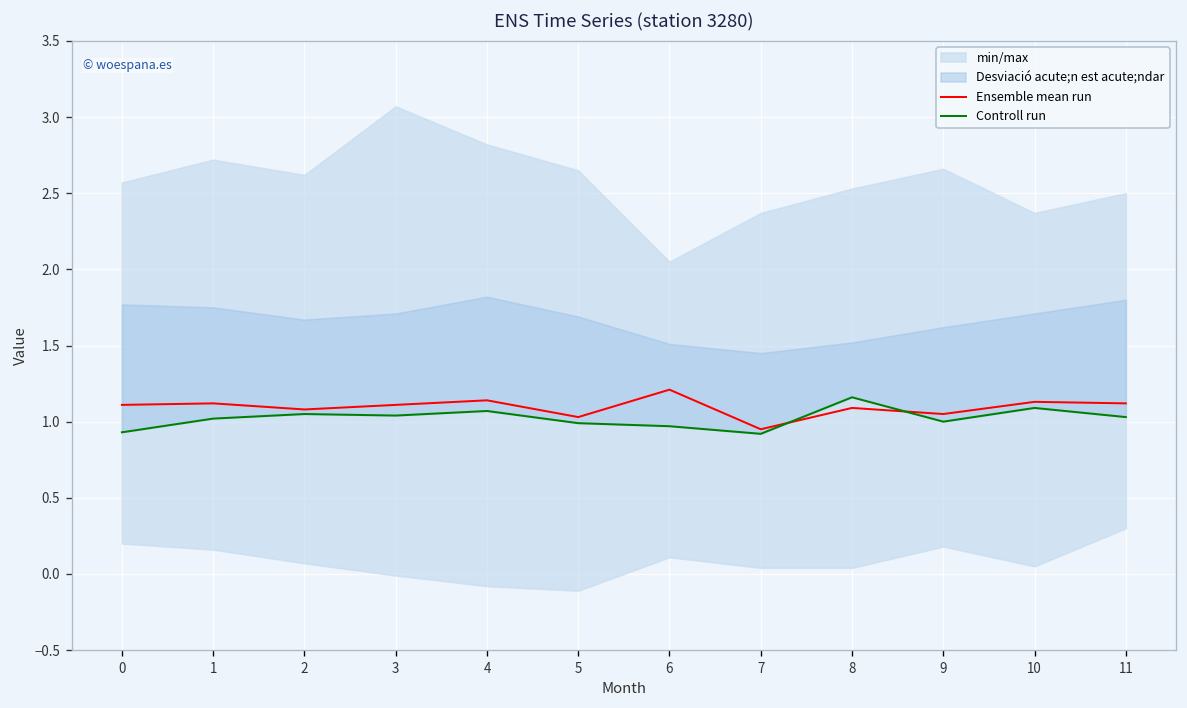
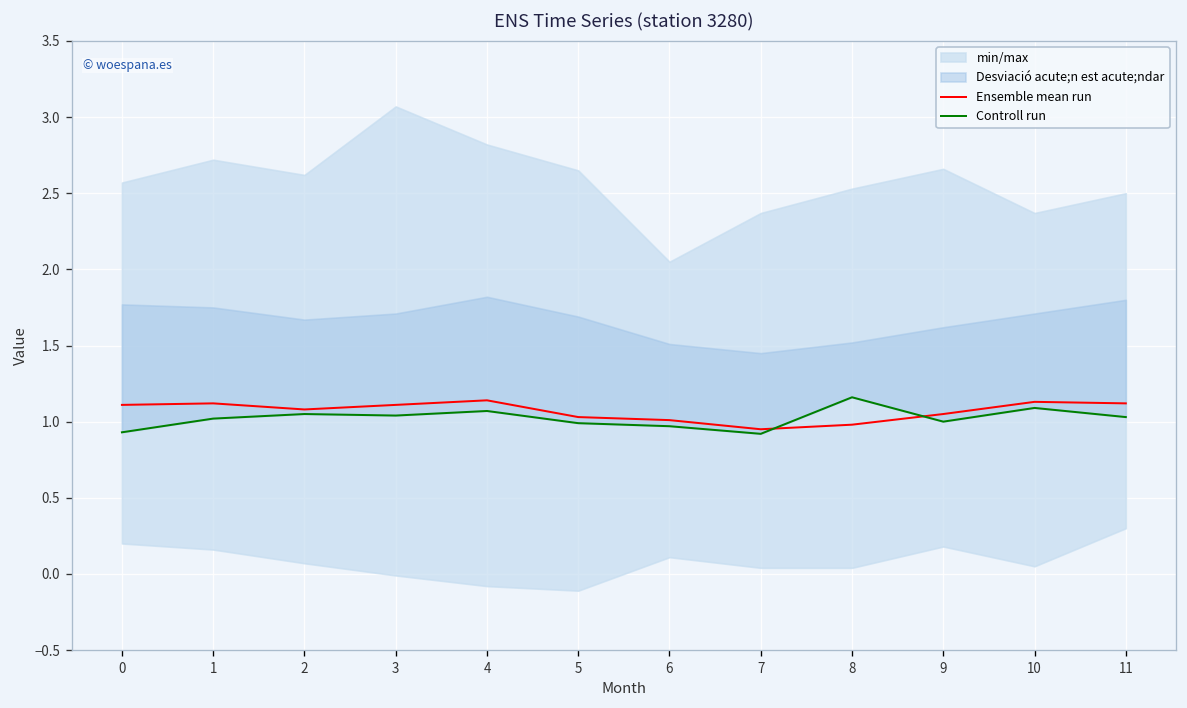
  {
    "Ensemble mean run": {
      "0": 1.11,
      "1": 1.12,
      "2": 1.08,
      "3": 1.11,
      "4": 1.14,
      "5": 1.03,
-     "6": 1.21,
+     "6": 1.01,
      "7": 0.95,
-     "8": 1.09,
+     "8": 0.98,
      "9": 1.05,
      "10": 1.13,
      "11": 1.12
    },
    "Controll run": {
      "0": 0.93,
      "1": 1.02,
      "2": 1.05,
      "3": 1.04,
      "4": 1.07,
      "5": 0.99,
      "6": 0.97,
      "7": 0.92,
      "8": 1.16,
      "9": 1.00,
      "10": 1.09,
      "11": 1.03
    }
  }
